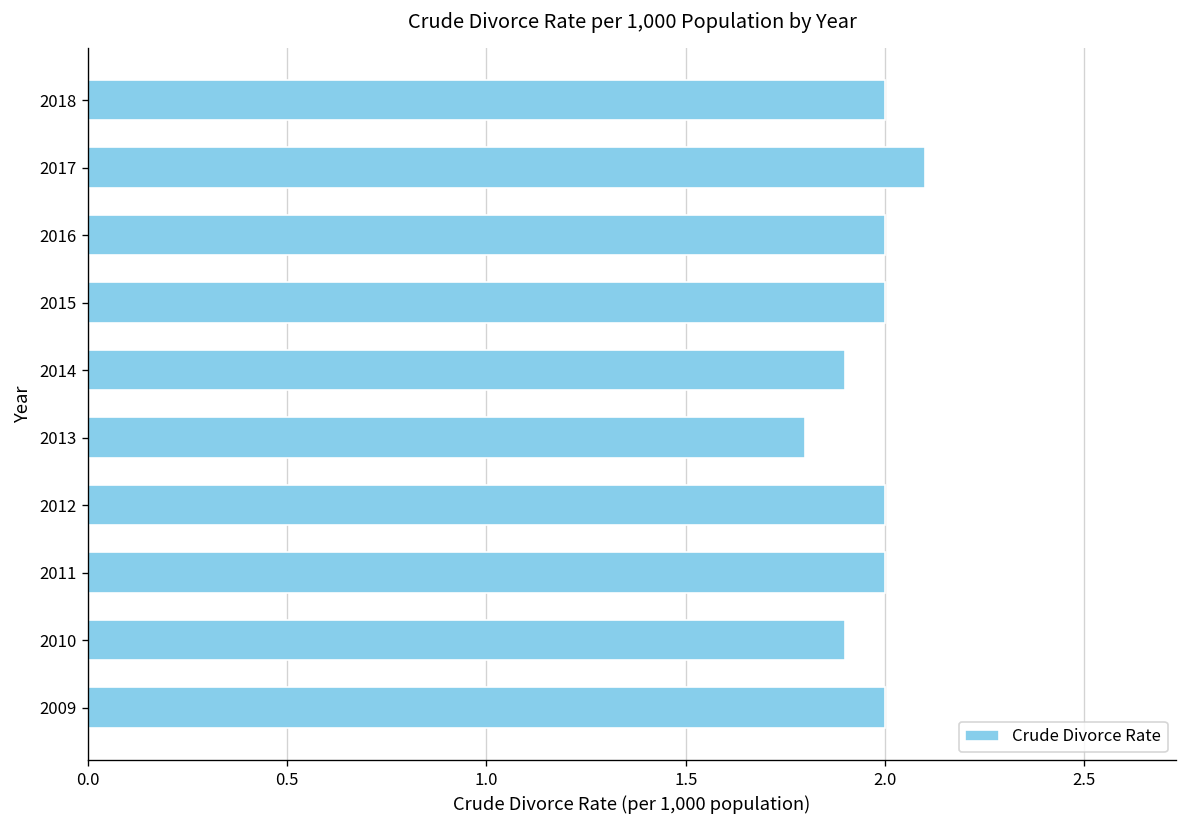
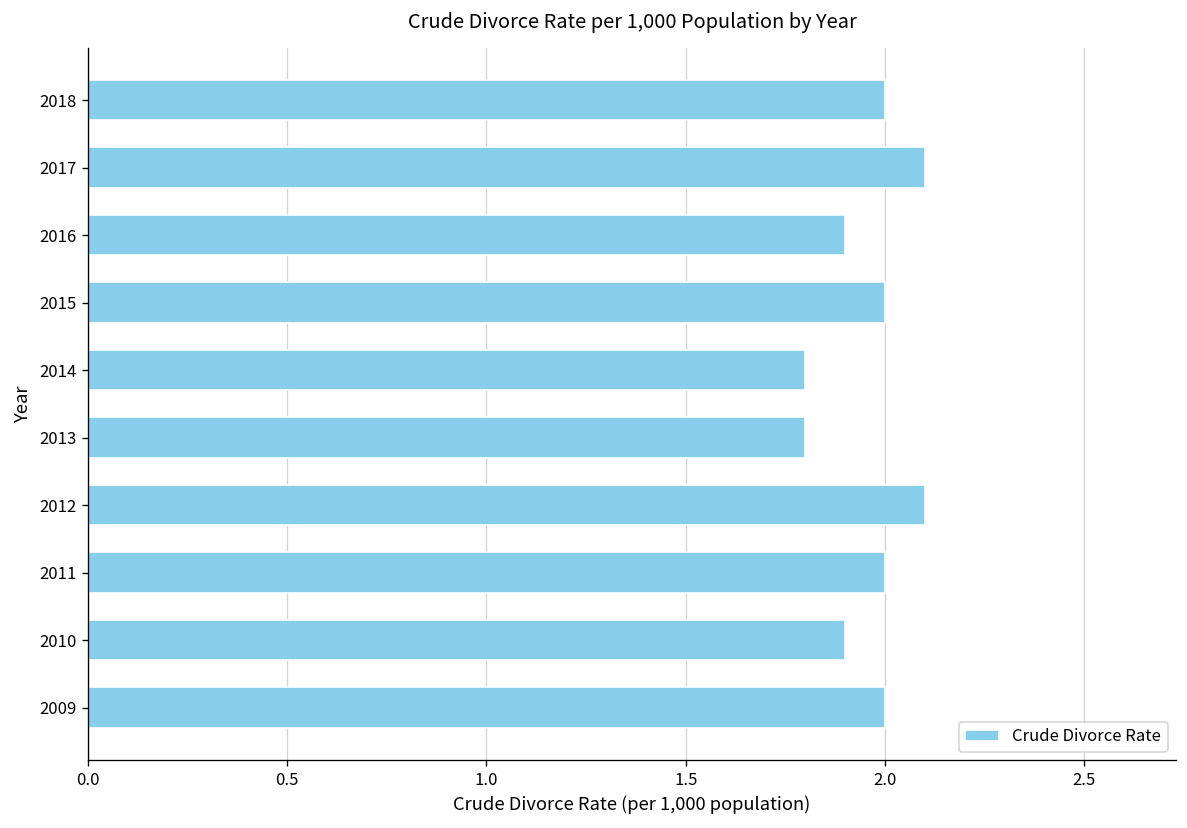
  {
    "2018": 2.0,
    "2017": 2.1,
-   "2016": 2.0,
+   "2016": 1.9,
    "2015": 2.0,
-   "2014": 1.9,
+   "2014": 1.8,
    "2013": 1.8,
-   "2012": 2.0,
+   "2012": 2.1,
    "2011": 2.0,
    "2010": 1.9,
    "2009": 2.0
  }
